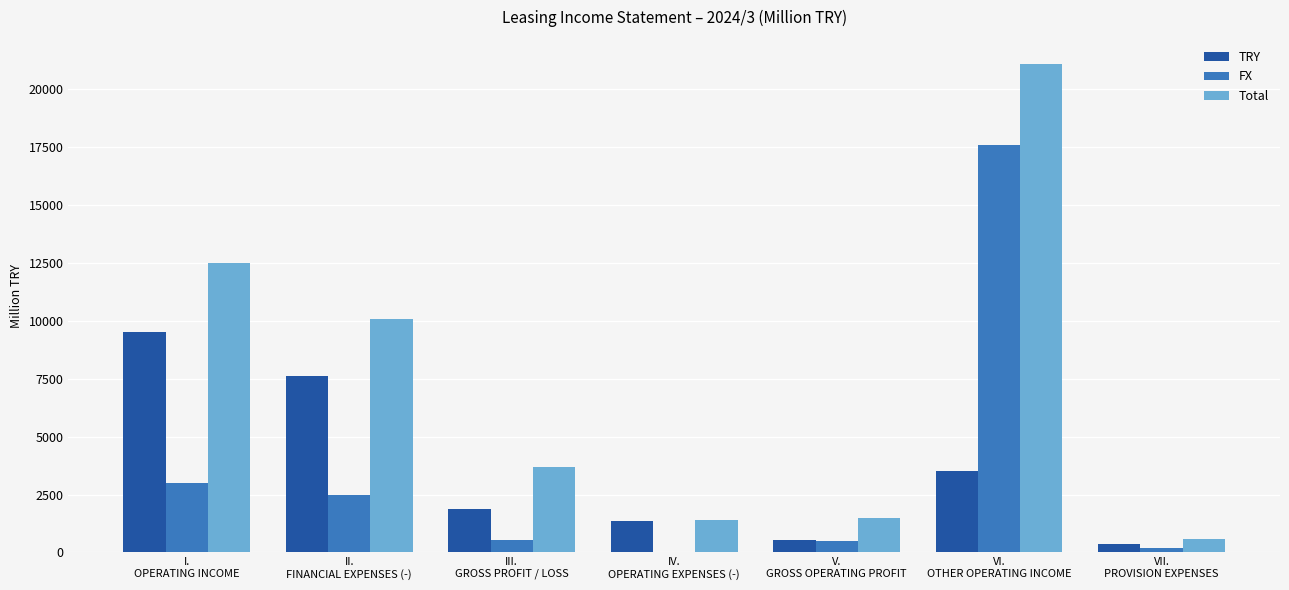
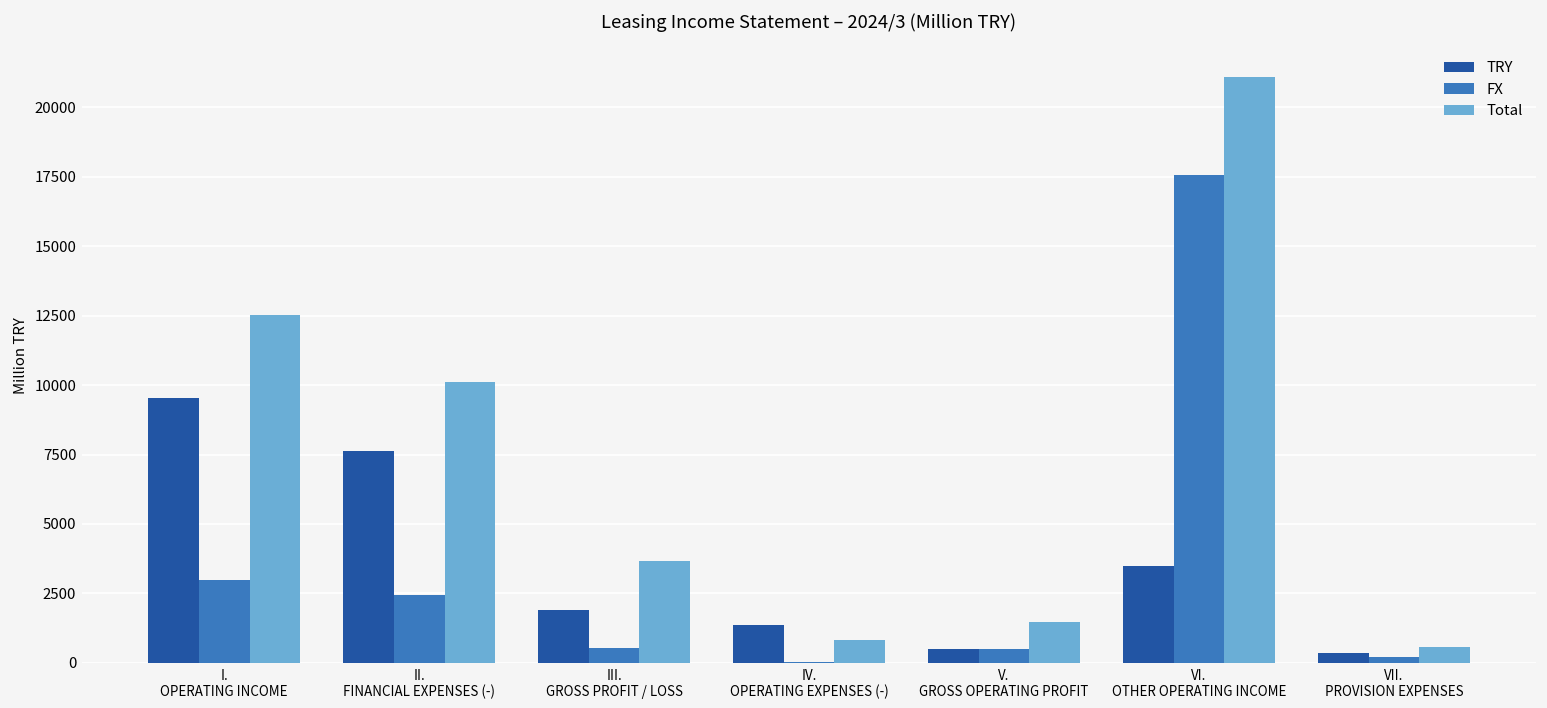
  {
    "Total": {
      "I. OPERATING INCOME": 12500,
      "II. FINANCIAL EXPENSES (-)": 10100,
      "III. GROSS PROFIT / LOSS": 3700,
-     "IV. OPERATING EXPENSES (-)": 1400,
+     "IV. OPERATING EXPENSES (-)": 800,
      "V. GROSS OPERATING PROFIT": 1500,
      "VI. OTHER OPERATING INCOME": 21100,
      "VII. PROVISION EXPENSES": 600
    }
  }
